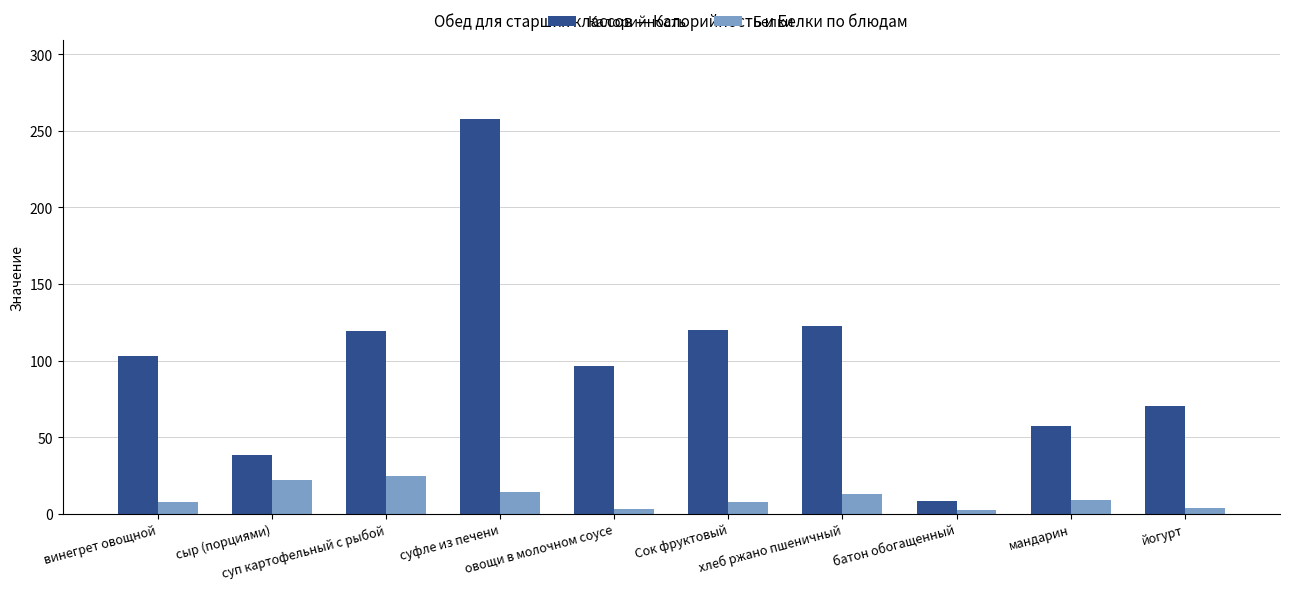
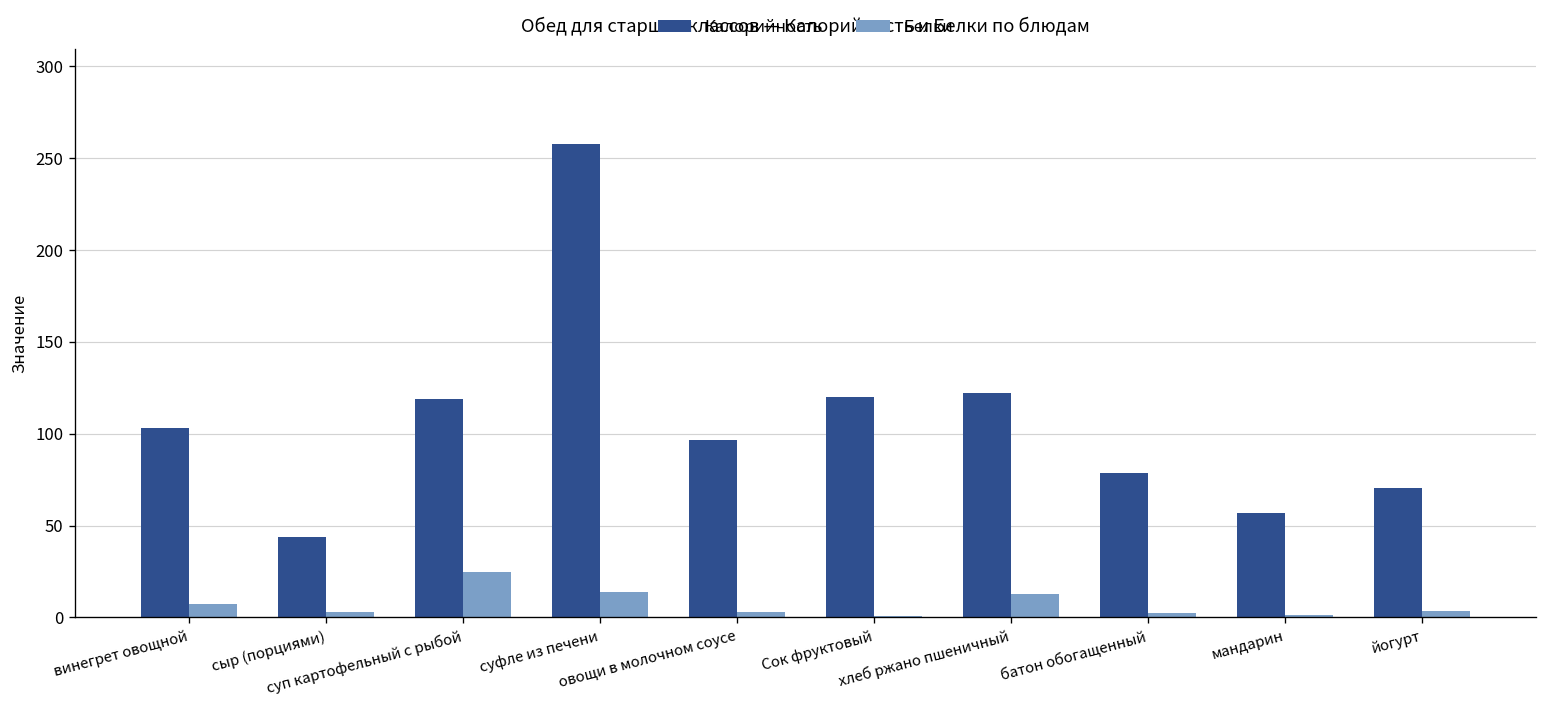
  {
    "Калорийность": {
      "винегрет овощной": 103,
-     "сыр (порциями)": 38,
+     "сыр (порциями)": 44,
      "суп картофельный с рыбой": 119,
      "суфле из печени": 258,
      "овощи в молочном соусе": 96,
      "Сок фруктовый": 120,
      "хлеб ржано пшеничный": 122,
-     "батон обогащенный": 8,
+     "батон обогащенный": 79,
      "мандарин": 57,
      "йогурт": 71
    },
    "Белки": {
      "винегрет овощной": 8,
-     "сыр (порциями)": 22,
+     "сыр (порциями)": 3,
      "суп картофельный с рыбой": 25,
      "суфле из печени": 14,
      "овощи в молочном соусе": 3,
-     "Сок фруктовый": 7,
+     "Сок фруктовый": 1,
      "хлеб ржано пшеничный": 13,
      "батон обогащенный": 2,
-     "мандарин": 9,
+     "мандарин": 1,
      "йогурт": 4
    }
  }
